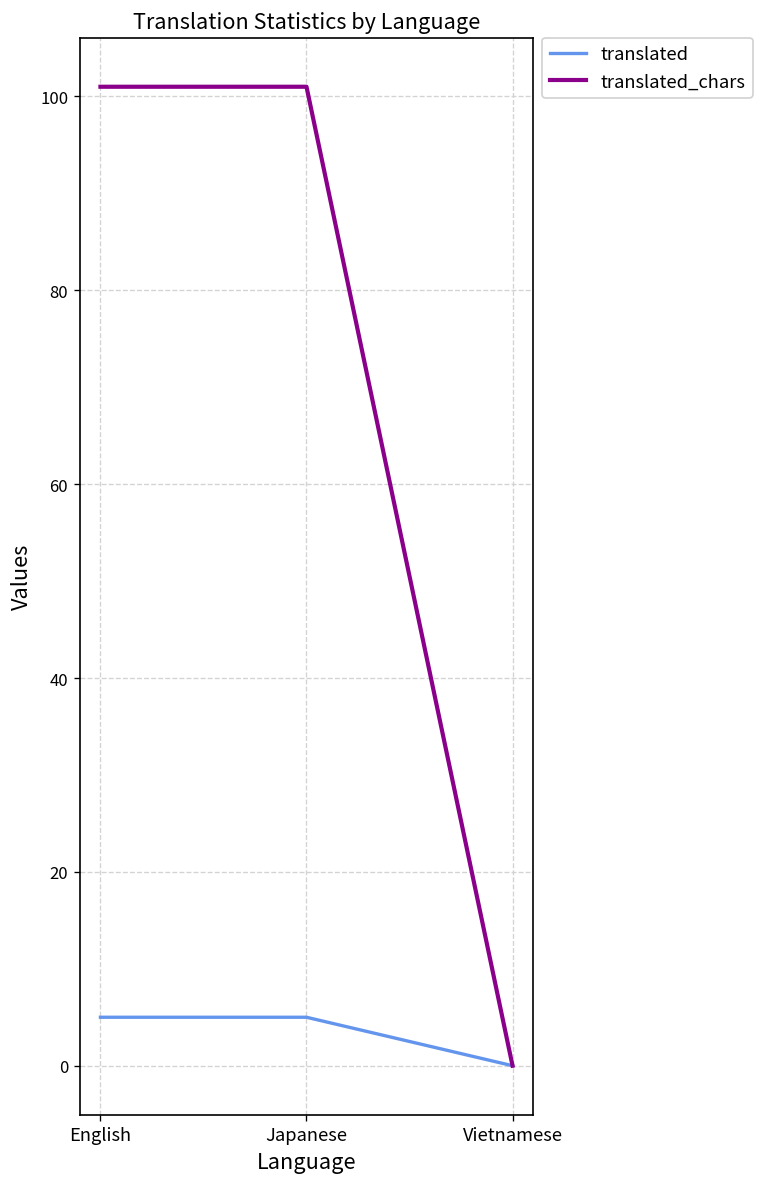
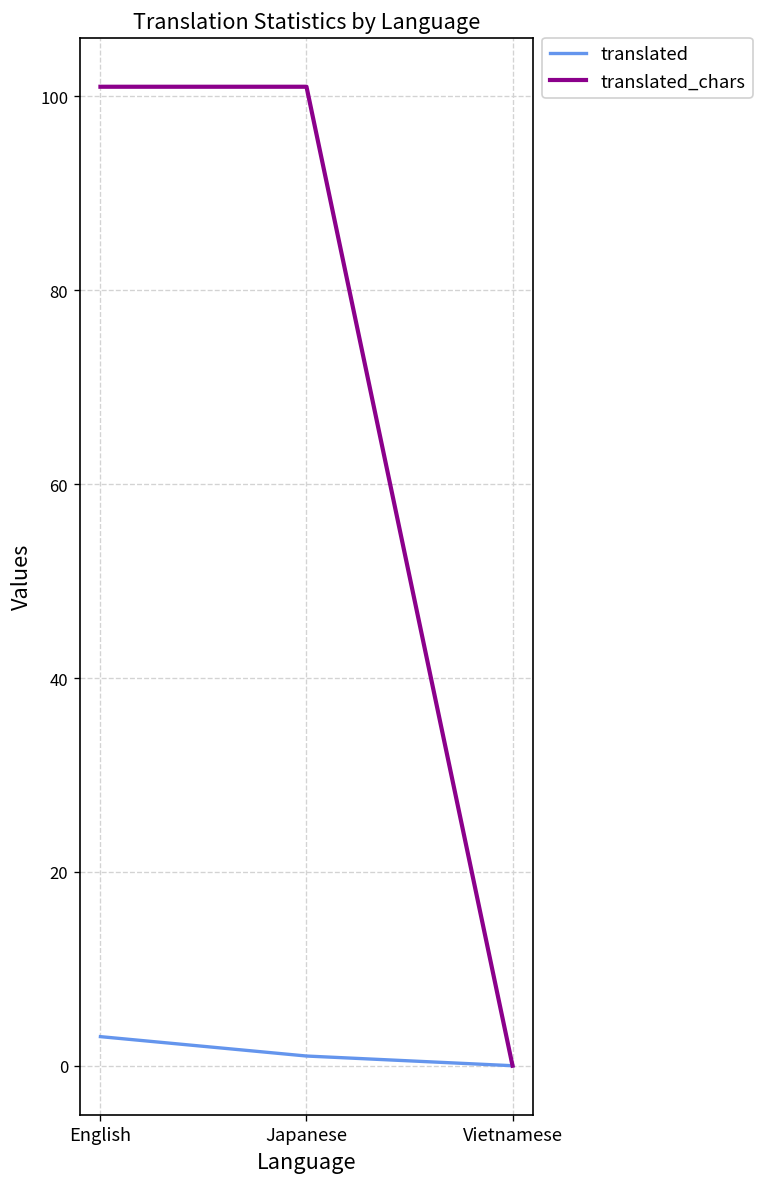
  {
    "translated": {
-     "English": 5,
-     "Japanese": 5
+     "English": 3,
+     "Japanese": 1
    },
    "translated_chars": {
      "English": 101,
      "Japanese": 101
    }
  }
